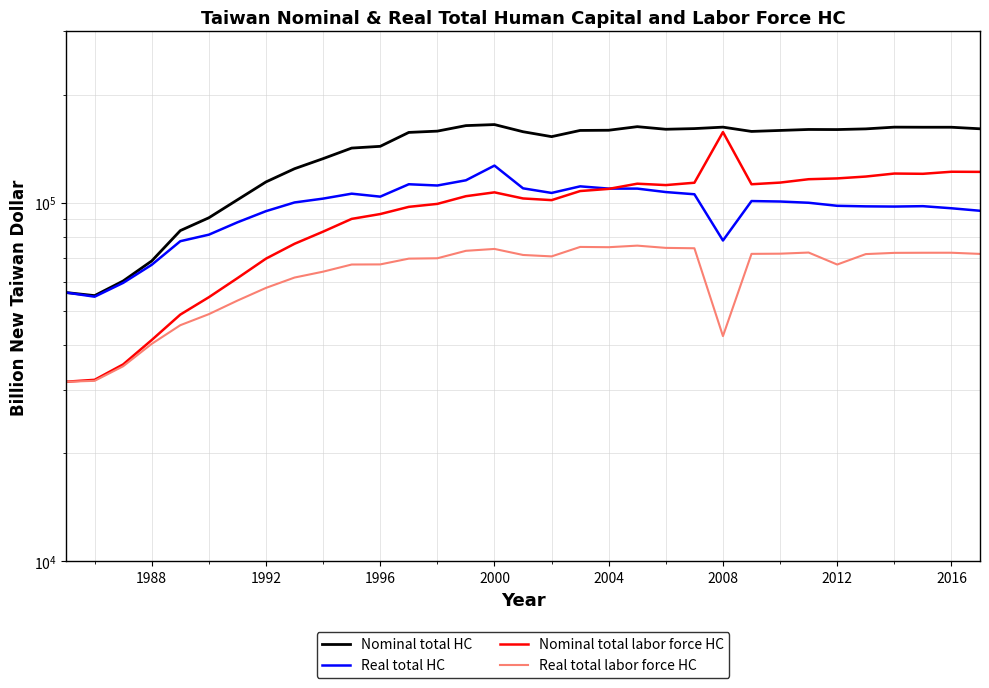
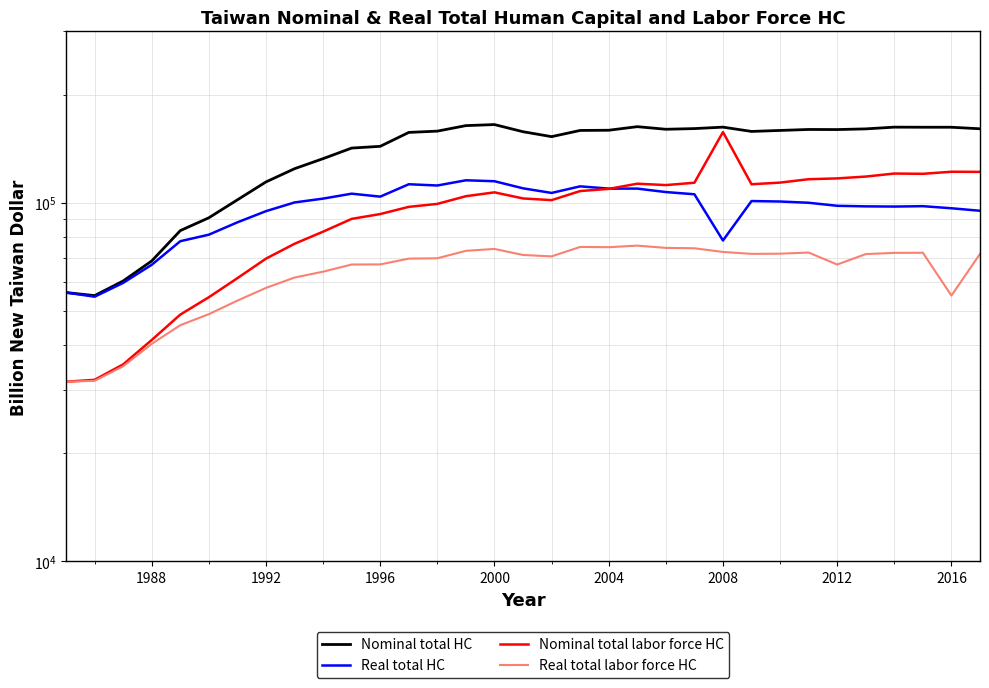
  {
    "Nominal total HC": {
      "1988": 69000,
      "1992": 114000,
      "1996": 144000,
      "2000": 170000,
      "2004": 160000,
      "2008": 160000,
      "2012": 160000,
      "2016": 160000
    },
    "Real total HC": {
      "1988": 67000,
      "1992": 95000,
      "1996": 104000,
-     "2000": 127000,
+     "2000": 115000,
      "2008": 78000,
      "2012": 98000,
      "2016": 96000
    },
    "Nominal total labor force HC": {
      "1988": 41000,
      "1992": 70000,
      "1996": 93000,
      "2000": 107000,
      "2008": 160000,
      "2012": 117000,
      "2016": 122000
    },
    "Real total labor force HC": {
      "1988": 40000,
      "1992": 58000,
      "1996": 67000,
      "2000": 74000,
      "2004": 75000,
-     "2008": 42000,
+     "2008": 73000,
      "2012": 67000,
-     "2016": 72000
+     "2016": 55000
    }
  }
